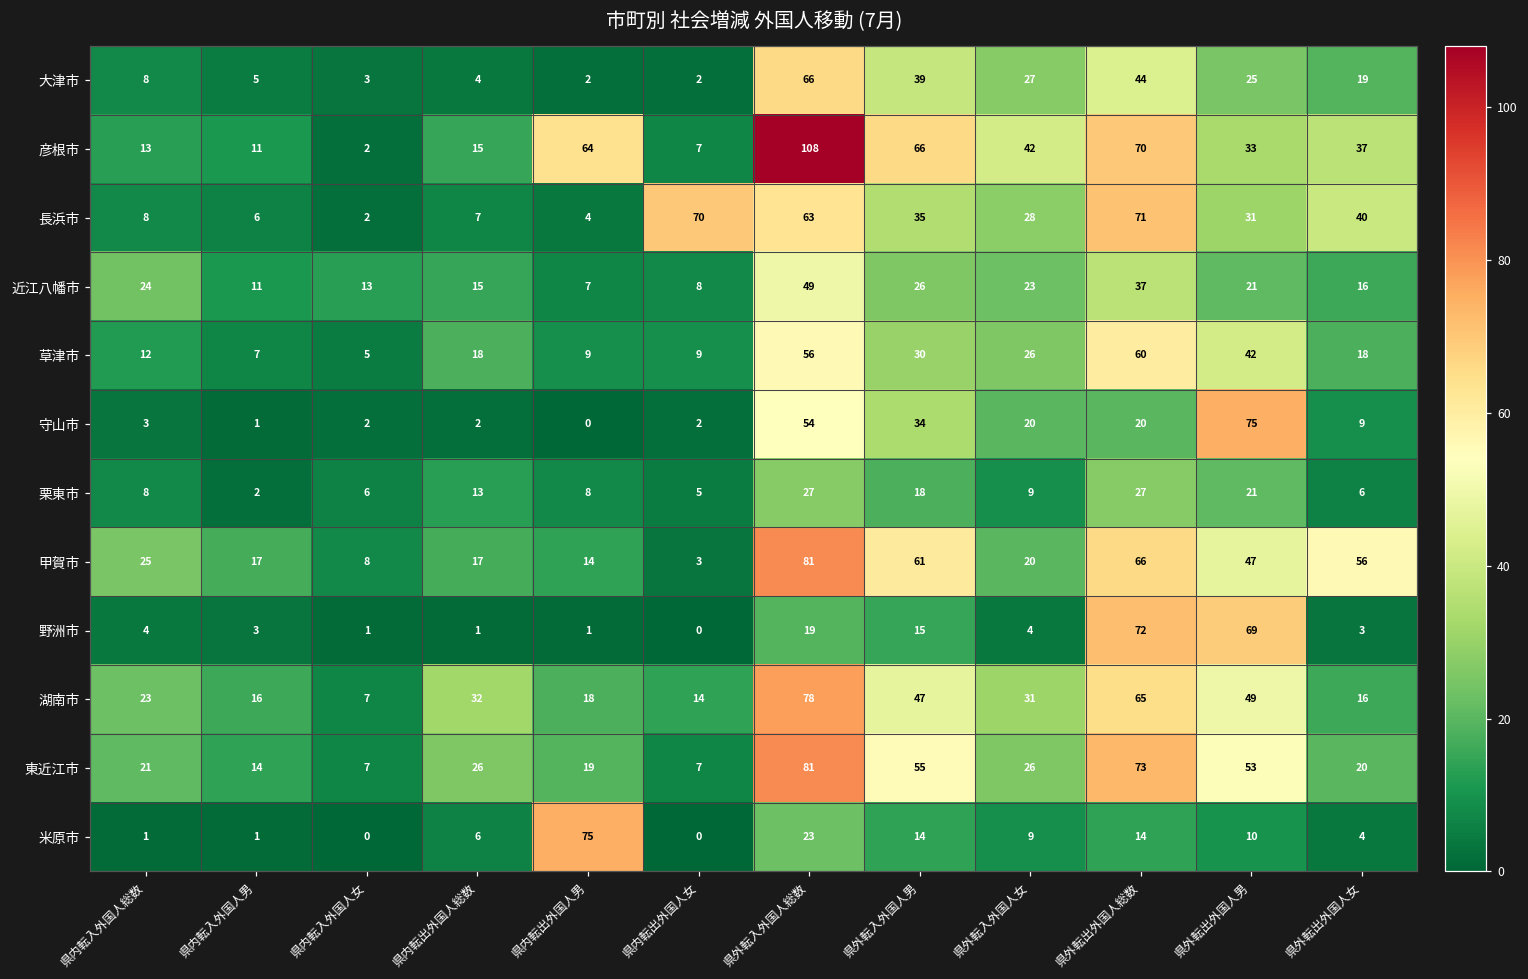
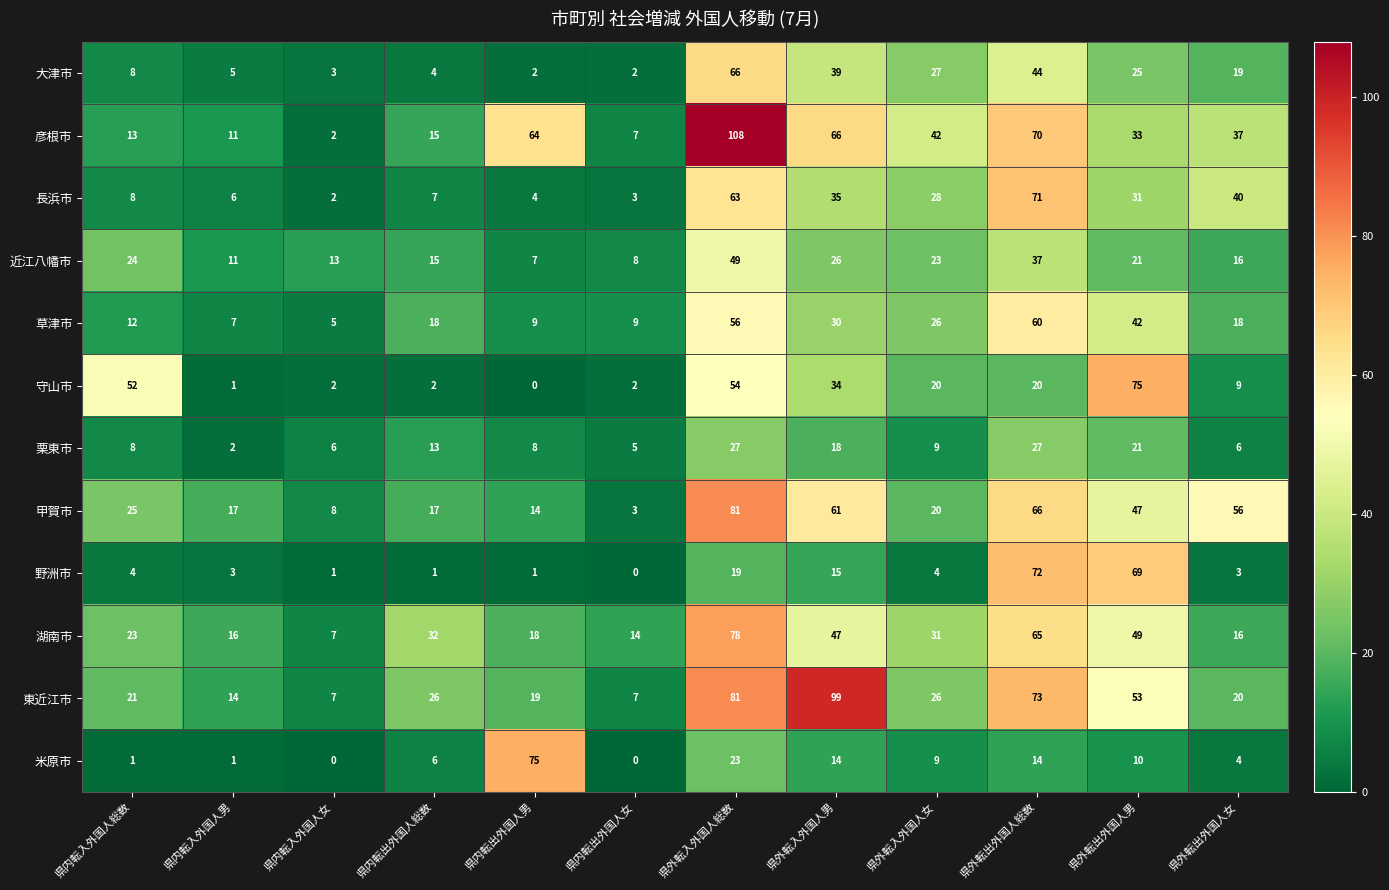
  {
    "大津市": {
      "県内転入外国人総数": 8,
      "県内転入外国人男": 5,
      "県内転入外国人女": 3,
      "県内転出外国人総数": 4,
      "県内転出外国人男": 2,
      "県内転出外国人女": 2,
      "県外転入外国人総数": 66,
      "県外転入外国人男": 39,
      "県外転入外国人女": 27,
      "県外転出外国人総数": 44,
      "県外転出外国人男": 25,
      "県外転出外国人女": 19
    },
    "彦根市": {
      "県内転入外国人総数": 13,
      "県内転入外国人男": 11,
      "県内転入外国人女": 2,
      "県内転出外国人総数": 15,
      "県内転出外国人男": 64,
      "県内転出外国人女": 7,
      "県外転入外国人総数": 108,
      "県外転入外国人男": 66,
      "県外転入外国人女": 42,
      "県外転出外国人総数": 70,
      "県外転出外国人男": 33,
      "県外転出外国人女": 37
    },
    "長浜市": {
      "県内転入外国人総数": 8,
      "県内転入外国人男": 6,
      "県内転入外国人女": 2,
      "県内転出外国人総数": 7,
      "県内転出外国人男": 4,
-     "県内転出外国人女": 70,
+     "県内転出外国人女": 3,
      "県外転入外国人総数": 63,
      "県外転入外国人男": 35,
      "県外転入外国人女": 28,
      "県外転出外国人総数": 71,
      "県外転出外国人男": 31,
      "県外転出外国人女": 40
    },
    "近江八幡市": {
      "県内転入外国人総数": 24,
      "県内転入外国人男": 11,
      "県内転入外国人女": 13,
      "県内転出外国人総数": 15,
      "県内転出外国人男": 7,
      "県内転出外国人女": 8,
      "県外転入外国人総数": 49,
      "県外転入外国人男": 26,
      "県外転入外国人女": 23,
      "県外転出外国人総数": 37,
      "県外転出外国人男": 21,
      "県外転出外国人女": 16
    },
    "草津市": {
      "県内転入外国人総数": 12,
      "県内転入外国人男": 7,
      "県内転入外国人女": 5,
      "県内転出外国人総数": 18,
      "県内転出外国人男": 9,
      "県内転出外国人女": 9,
      "県外転入外国人総数": 56,
      "県外転入外国人男": 30,
      "県外転入外国人女": 26,
      "県外転出外国人総数": 60,
      "県外転出外国人男": 42,
      "県外転出外国人女": 18
    },
    "守山市": {
-     "県内転入外国人総数": 3,
+     "県内転入外国人総数": 52,
      "県内転入外国人男": 1,
      "県内転入外国人女": 2,
      "県内転出外国人総数": 2,
      "県内転出外国人男": 0,
      "県内転出外国人女": 2,
      "県外転入外国人総数": 54,
      "県外転入外国人男": 34,
      "県外転入外国人女": 20,
      "県外転出外国人総数": 20,
      "県外転出外国人男": 75,
      "県外転出外国人女": 9
    },
    "栗東市": {
      "県内転入外国人総数": 8,
      "県内転入外国人男": 2,
      "県内転入外国人女": 6,
      "県内転出外国人総数": 13,
      "県内転出外国人男": 8,
      "県内転出外国人女": 5,
      "県外転入外国人総数": 27,
      "県外転入外国人男": 18,
      "県外転入外国人女": 9,
      "県外転出外国人総数": 27,
      "県外転出外国人男": 21,
      "県外転出外国人女": 6
    },
    "甲賀市": {
      "県内転入外国人総数": 25,
      "県内転入外国人男": 17,
      "県内転入外国人女": 8,
      "県内転出外国人総数": 17,
      "県内転出外国人男": 14,
      "県内転出外国人女": 3,
      "県外転入外国人総数": 81,
      "県外転入外国人男": 61,
      "県外転入外国人女": 20,
      "県外転出外国人総数": 66,
      "県外転出外国人男": 47,
      "県外転出外国人女": 56
    },
    "野洲市": {
      "県内転入外国人総数": 4,
      "県内転入外国人男": 3,
      "県内転入外国人女": 1,
      "県内転出外国人総数": 1,
      "県内転出外国人男": 1,
      "県内転出外国人女": 0,
      "県外転入外国人総数": 19,
      "県外転入外国人男": 15,
      "県外転入外国人女": 4,
      "県外転出外国人総数": 72,
      "県外転出外国人男": 69,
      "県外転出外国人女": 3
    },
    "湖南市": {
      "県内転入外国人総数": 23,
      "県内転入外国人男": 16,
      "県内転入外国人女": 7,
      "県内転出外国人総数": 32,
      "県内転出外国人男": 18,
      "県内転出外国人女": 14,
      "県外転入外国人総数": 78,
      "県外転入外国人男": 47,
      "県外転入外国人女": 31,
      "県外転出外国人総数": 65,
      "県外転出外国人男": 49,
      "県外転出外国人女": 16
    },
    "東近江市": {
      "県内転入外国人総数": 21,
      "県内転入外国人男": 14,
      "県内転入外国人女": 7,
      "県内転出外国人総数": 26,
      "県内転出外国人男": 19,
      "県内転出外国人女": 7,
      "県外転入外国人総数": 81,
-     "県外転入外国人男": 55,
+     "県外転入外国人男": 99,
      "県外転入外国人女": 26,
      "県外転出外国人総数": 73,
      "県外転出外国人男": 53,
      "県外転出外国人女": 20
    },
    "米原市": {
      "県内転入外国人総数": 1,
      "県内転入外国人男": 1,
      "県内転入外国人女": 0,
      "県内転出外国人総数": 6,
      "県内転出外国人男": 75,
      "県内転出外国人女": 0,
      "県外転入外国人総数": 23,
      "県外転入外国人男": 14,
      "県外転入外国人女": 9,
      "県外転出外国人総数": 14,
      "県外転出外国人男": 10,
      "県外転出外国人女": 4
    }
  }
